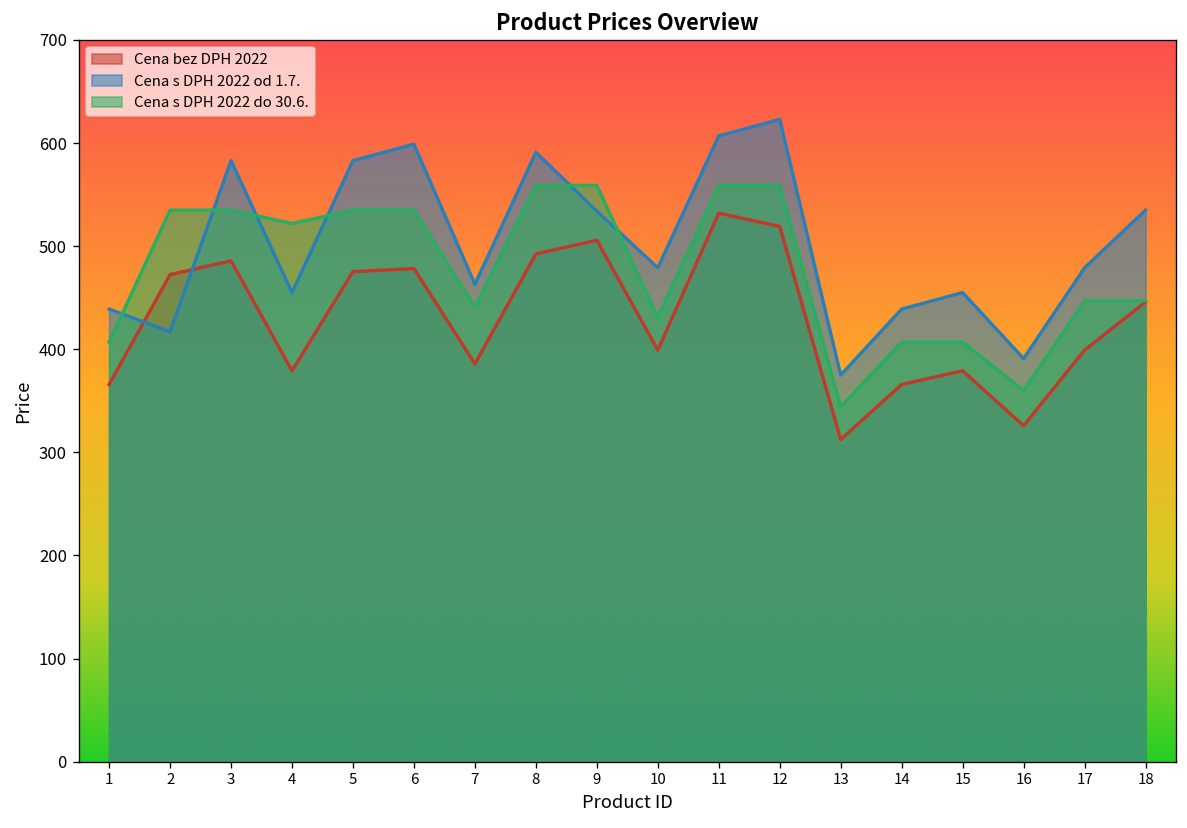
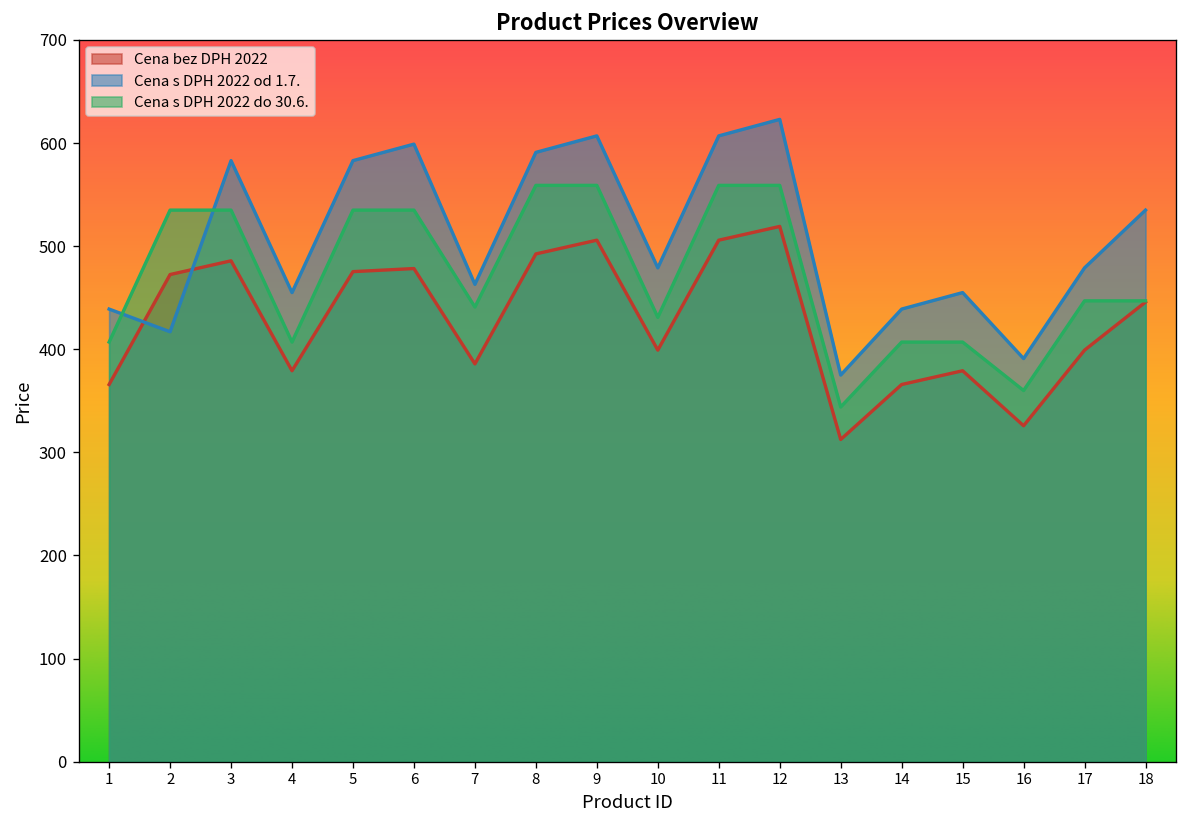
  {
    "Cena bez DPH 2022": {
      "1": 370,
      "2": 470,
      "3": 490,
      "4": 380,
      "5": 480,
      "6": 480,
      "7": 390,
      "8": 490,
      "9": 510,
      "10": 400,
-     "11": 530,
+     "11": 510,
      "12": 520,
      "13": 310,
      "14": 370,
      "15": 380,
      "16": 330,
      "17": 400
    },
    "Cena s DPH 2022 od 1.7.": {
      "1": 440,
      "2": 420,
      "3": 580,
      "4": 460,
      "5": 580,
      "6": 600,
      "7": 460,
      "8": 590,
-     "9": 530,
+     "9": 610,
      "10": 480,
      "11": 610,
      "12": 620,
      "13": 380,
      "14": 440,
      "15": 460,
      "16": 390,
      "17": 480,
      "18": 540
    },
    "Cena s DPH 2022 do 30.6.": {
      "1": 410,
      "2": 540,
      "3": 540,
-     "4": 520,
+     "4": 410,
      "5": 540,
      "6": 540,
      "7": 440,
      "8": 560,
      "9": 560,
      "10": 430,
      "11": 560,
      "12": 560,
      "13": 340,
      "14": 410,
      "15": 410,
      "16": 360,
      "17": 450
    }
  }
